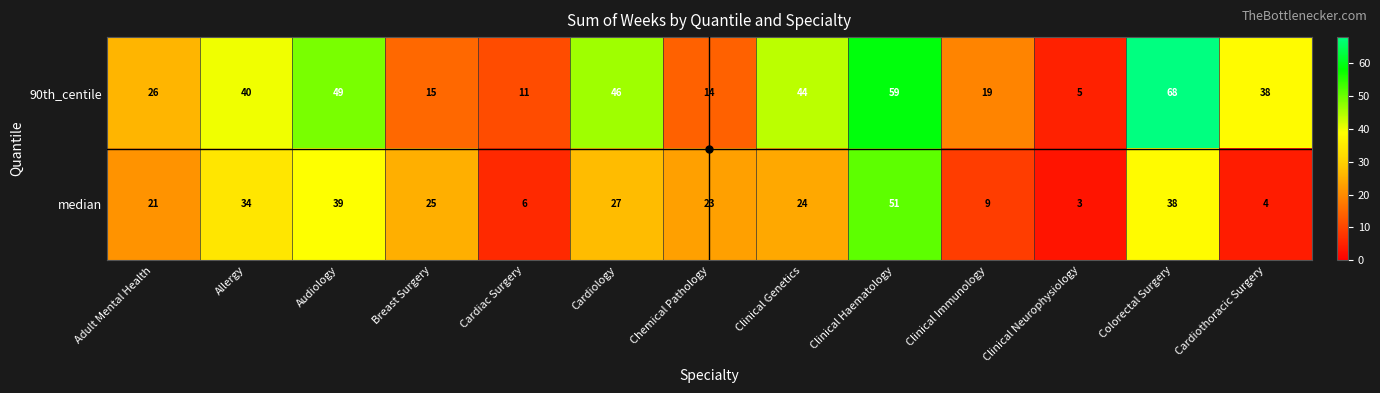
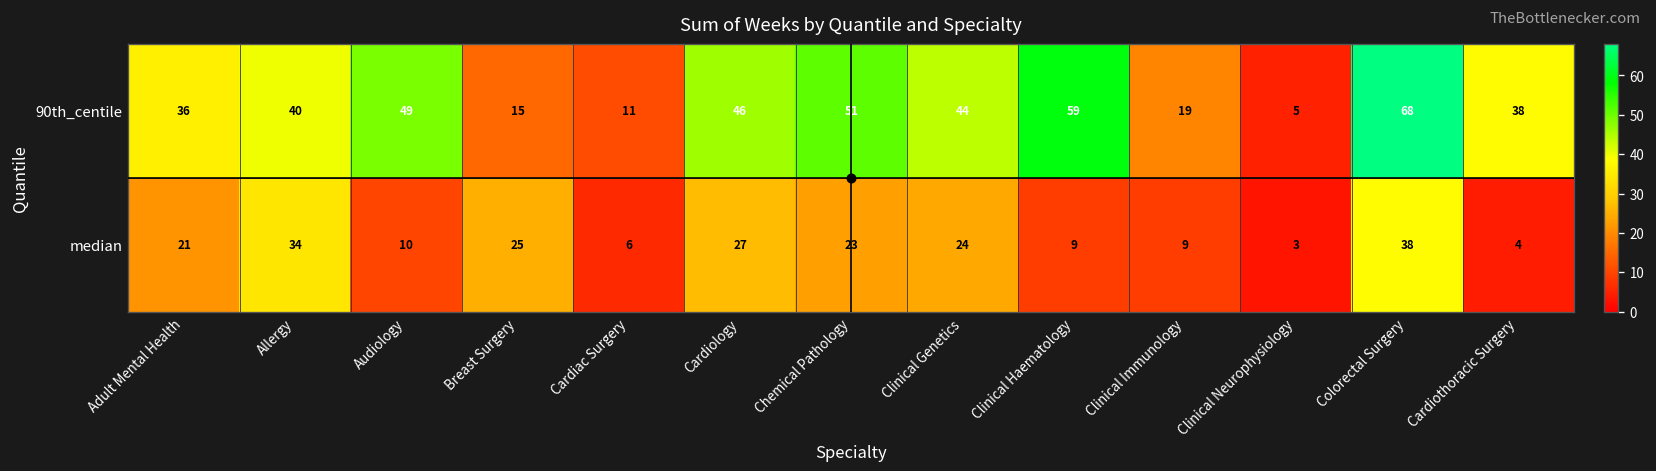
  {
    "90th_centile": {
-     "Adult Mental Health": 26,
+     "Adult Mental Health": 36,
      "Allergy": 40,
      "Audiology": 49,
      "Breast Surgery": 15,
      "Cardiac Surgery": 11,
      "Cardiology": 46,
-     "Chemical Pathology": 14,
+     "Chemical Pathology": 51,
      "Clinical Genetics": 44,
      "Clinical Haematology": 59,
      "Clinical Immunology": 19,
      "Clinical Neurophysiology": 5,
      "Colorectal Surgery": 68,
      "Cardiothoracic Surgery": 38
    },
    "median": {
      "Adult Mental Health": 21,
      "Allergy": 34,
-     "Audiology": 39,
+     "Audiology": 10,
      "Breast Surgery": 25,
      "Cardiac Surgery": 6,
      "Cardiology": 27,
      "Chemical Pathology": 23,
      "Clinical Genetics": 24,
-     "Clinical Haematology": 51,
+     "Clinical Haematology": 9,
      "Clinical Immunology": 9,
      "Clinical Neurophysiology": 3,
      "Colorectal Surgery": 38,
      "Cardiothoracic Surgery": 4
    }
  }
